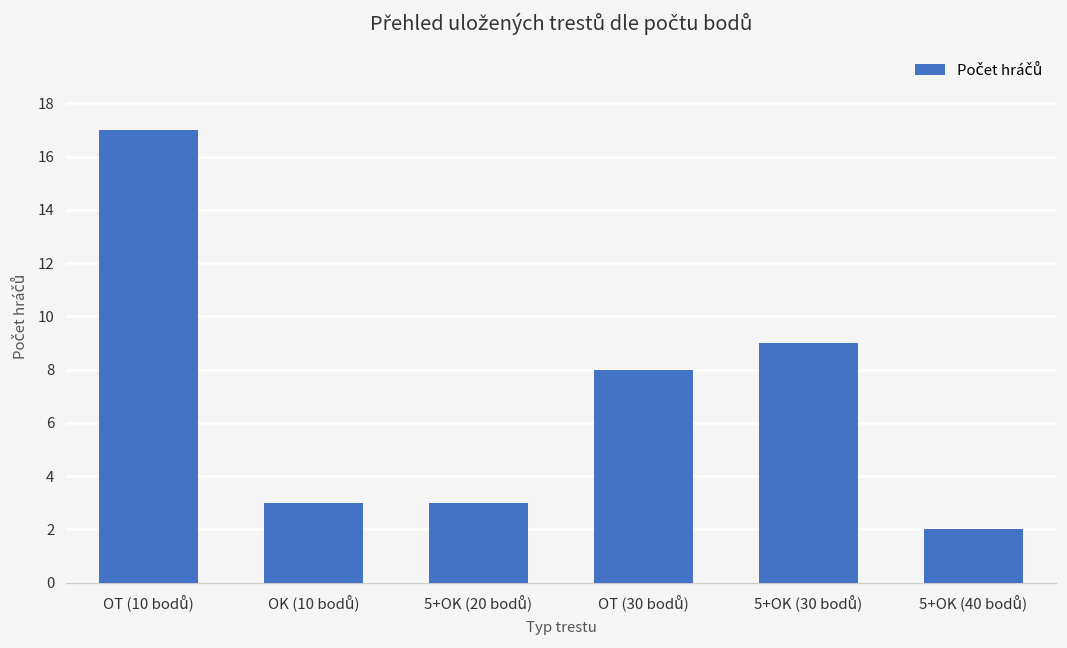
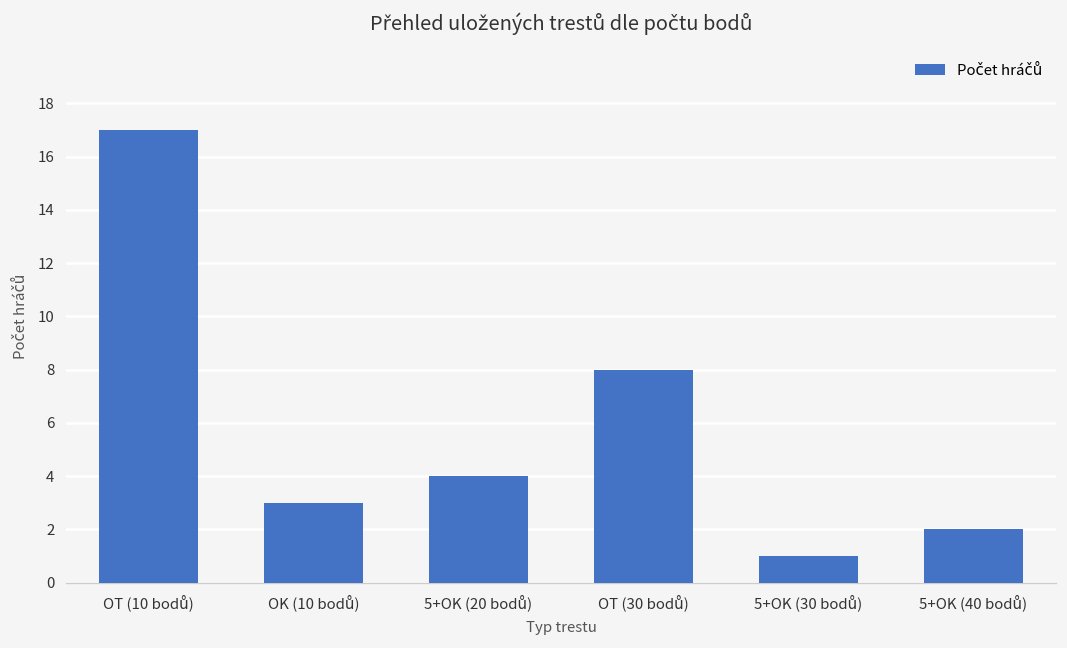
  {
    "OT (10 bodů)": 17,
    "OK (10 bodů)": 3,
-   "5+OK (20 bodů)": 3,
+   "5+OK (20 bodů)": 4,
    "OT (30 bodů)": 8,
-   "5+OK (30 bodů)": 9,
+   "5+OK (30 bodů)": 1,
    "5+OK (40 bodů)": 2
  }
